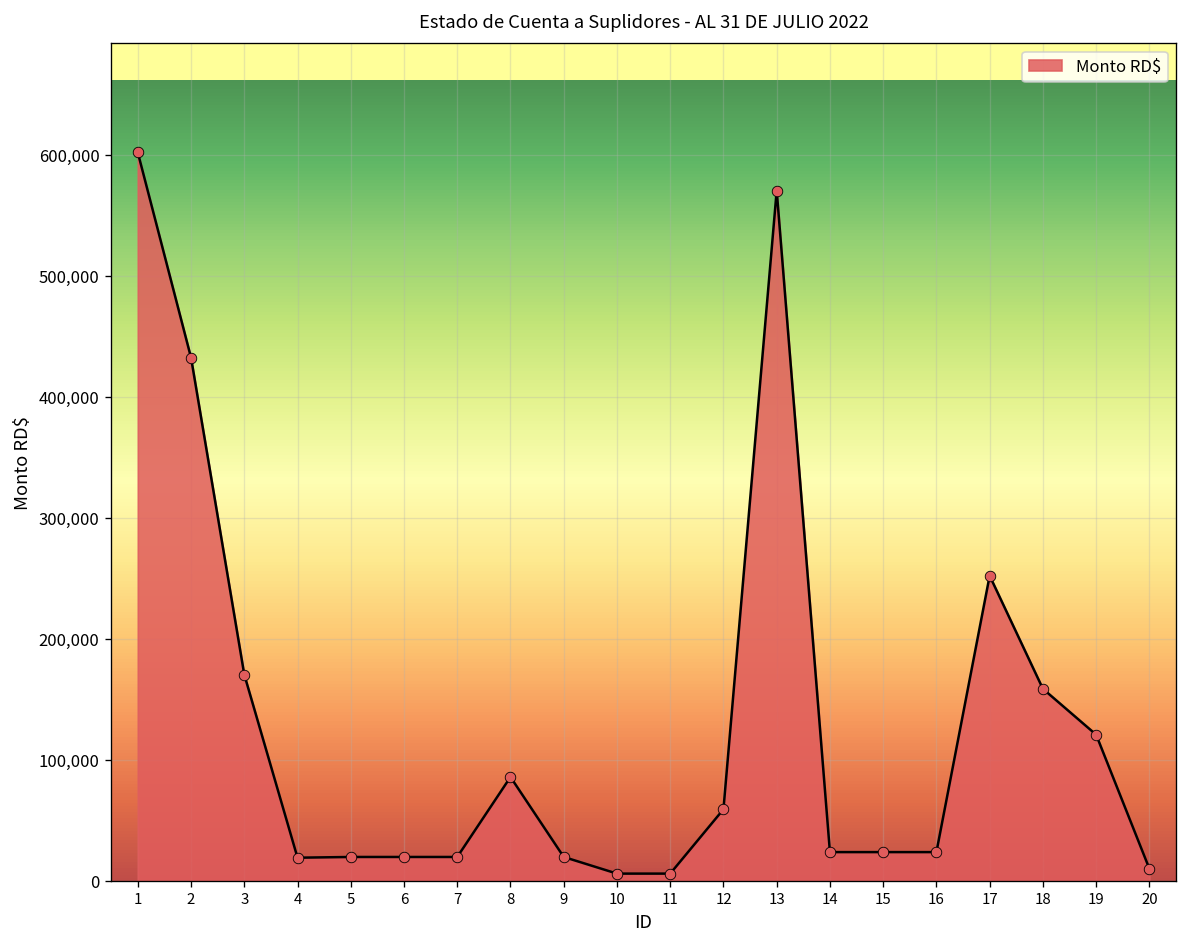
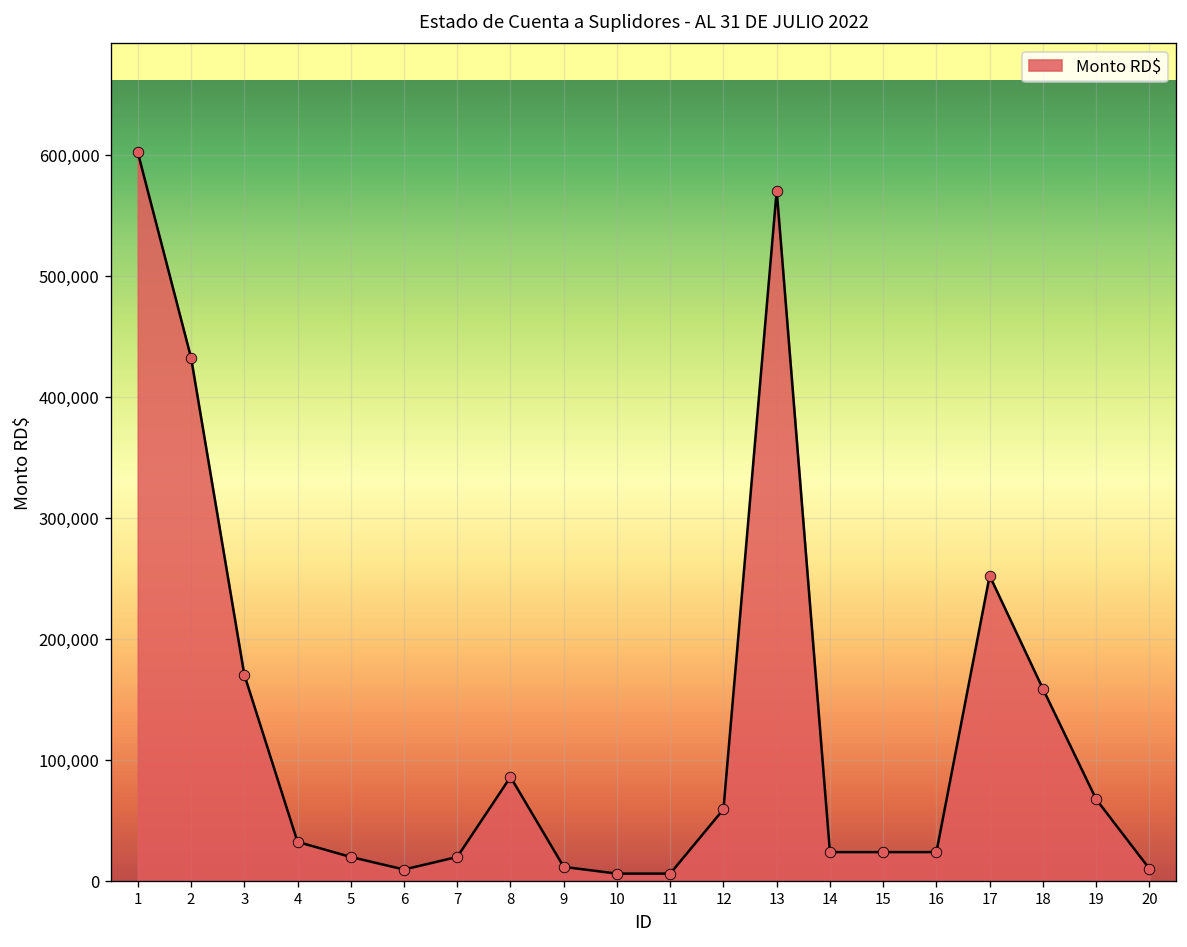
  {
    "1": "602,000",
    "2": "432,000",
    "3": "170,000",
-   "4": "19,000",
+   "4": "32,000",
    "5": "20,000",
-   "6": "20,000",
+   "6": "9,000",
    "7": "20,000",
    "8": "86,000",
-   "9": "20,000",
+   "9": "11,000",
    "10": "6,000",
    "11": "6,000",
    "12": "59,000",
    "13": "570,000",
    "14": "24,000",
    "15": "24,000",
    "16": "24,000",
    "17": "252,000",
    "18": "159,000",
-   "19": "121,000",
+   "19": "67,000",
    "20": "10,000"
  }
